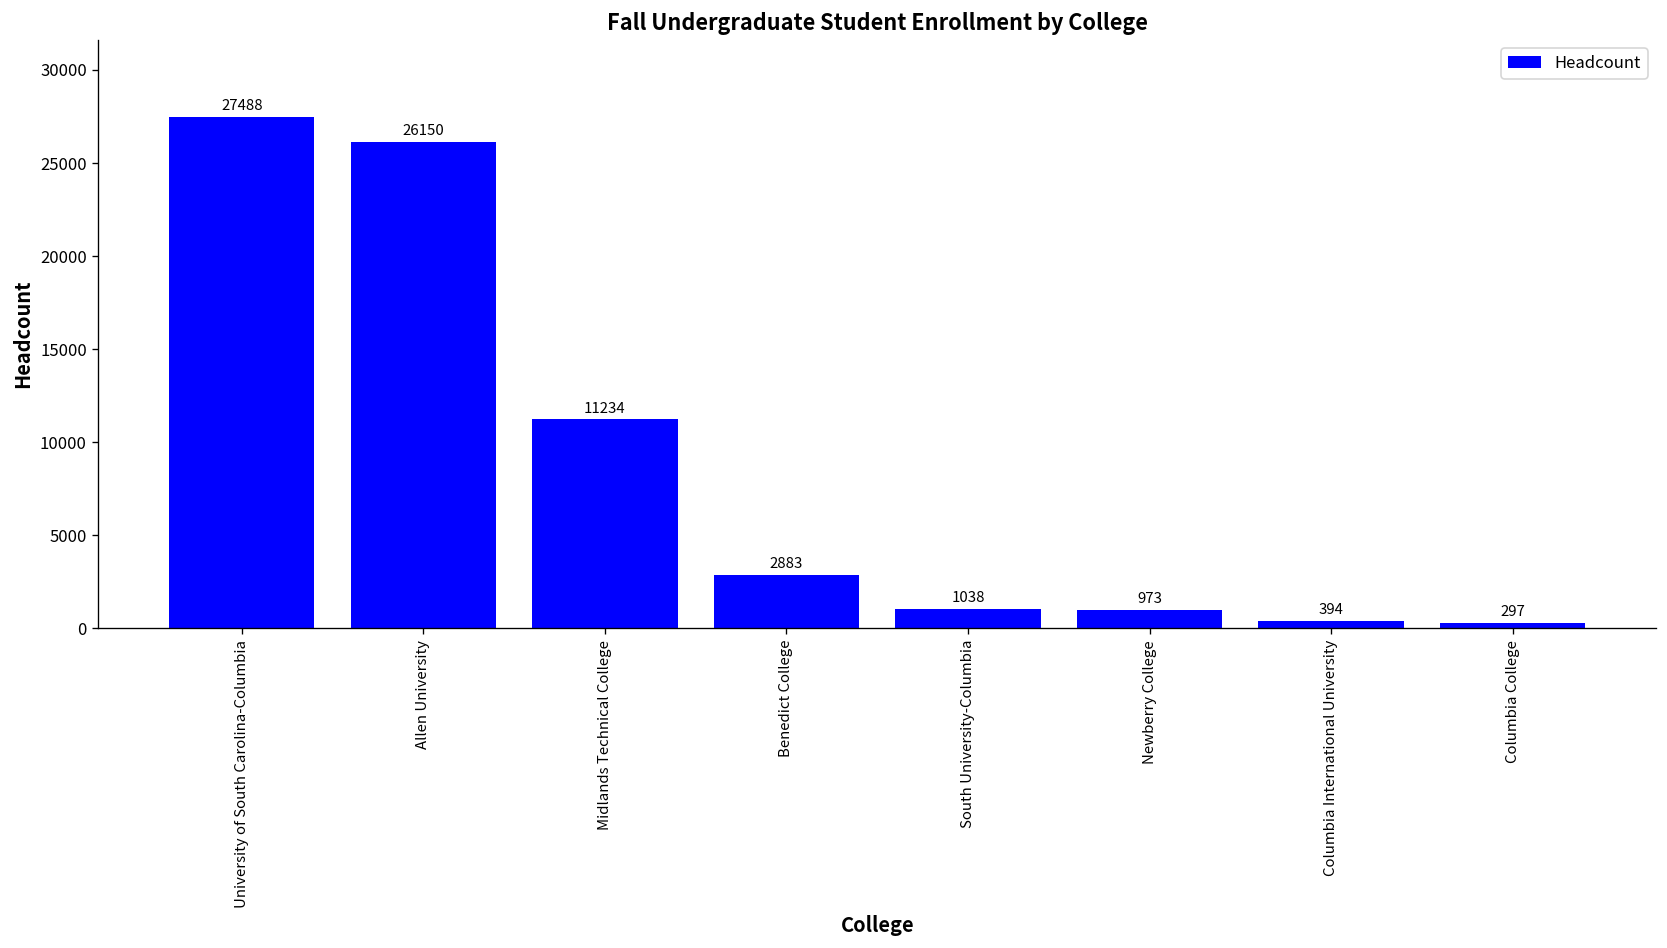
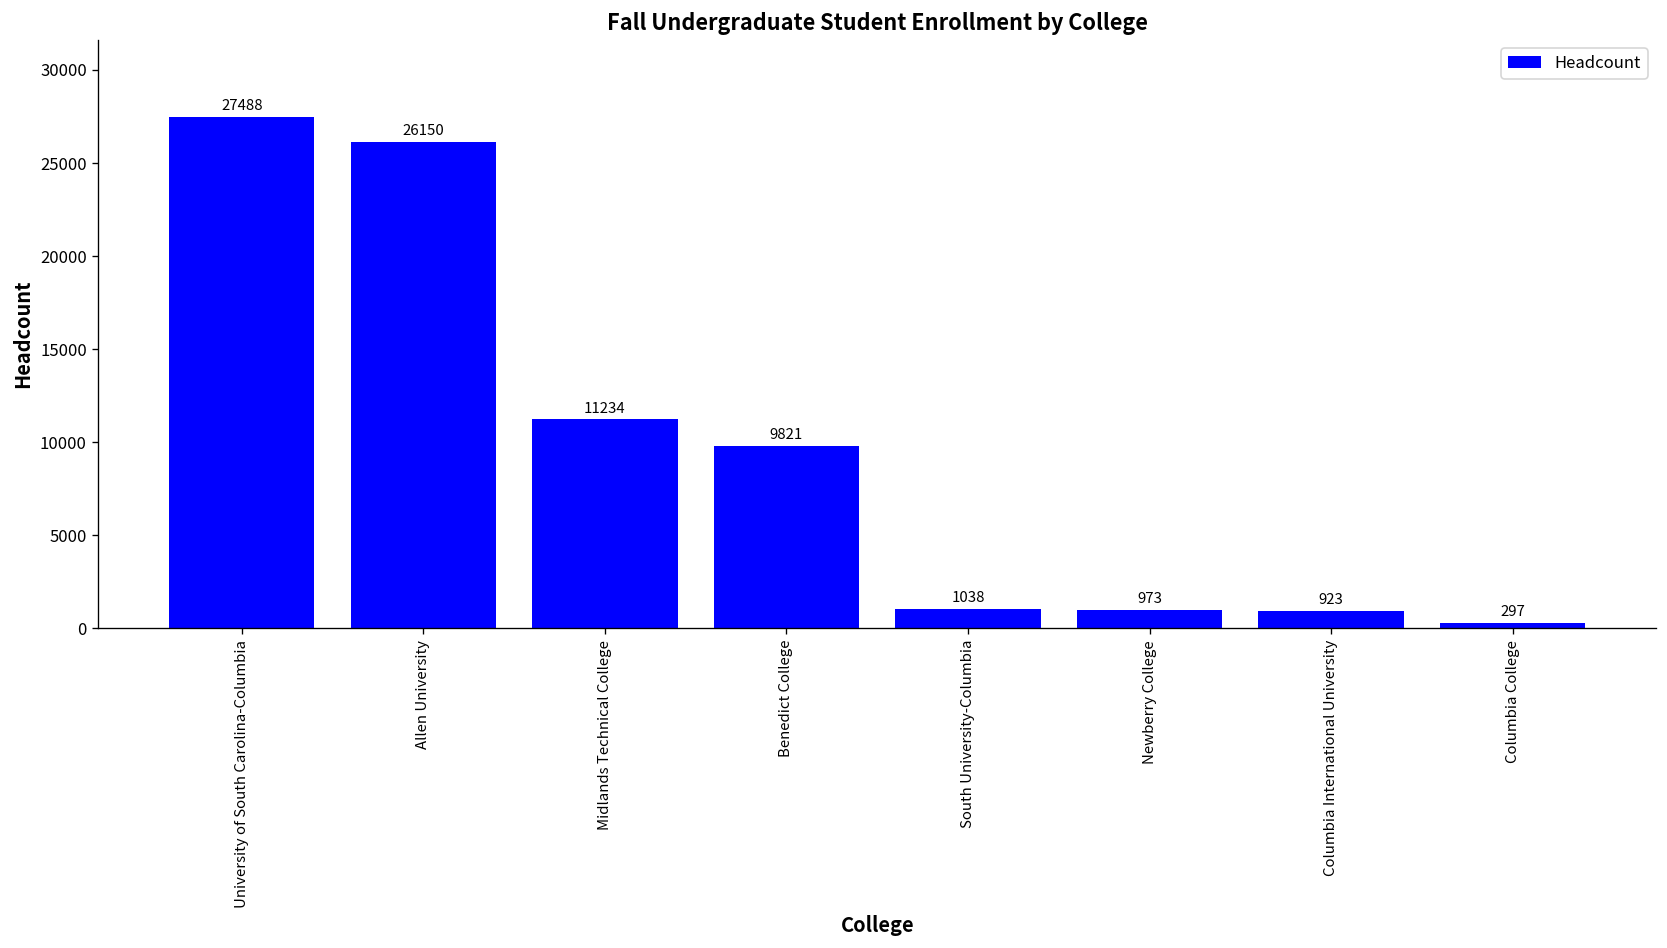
  {
    "University of South Carolina-Columbia": 27488,
    "Allen University": 26150,
    "Midlands Technical College": 11234,
-   "Benedict College": 2883,
+   "Benedict College": 9821,
    "South University-Columbia": 1038,
    "Newberry College": 973,
-   "Columbia International University": 394,
+   "Columbia International University": 923,
    "Columbia College": 297
  }
